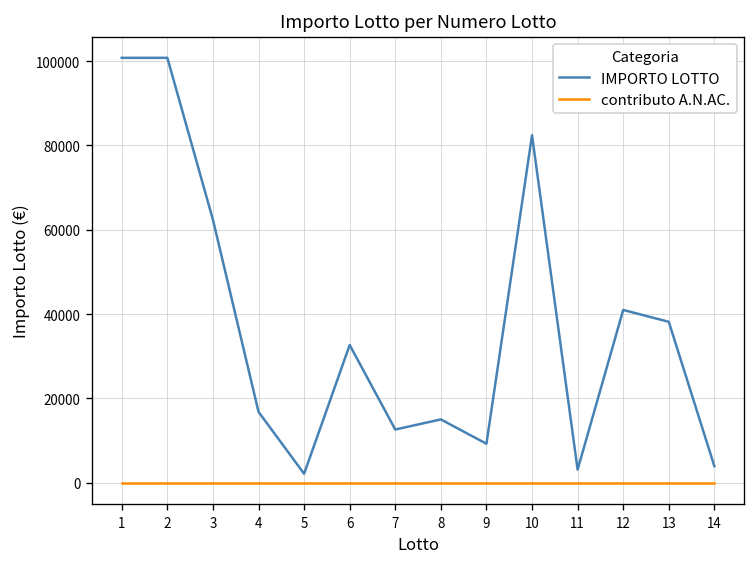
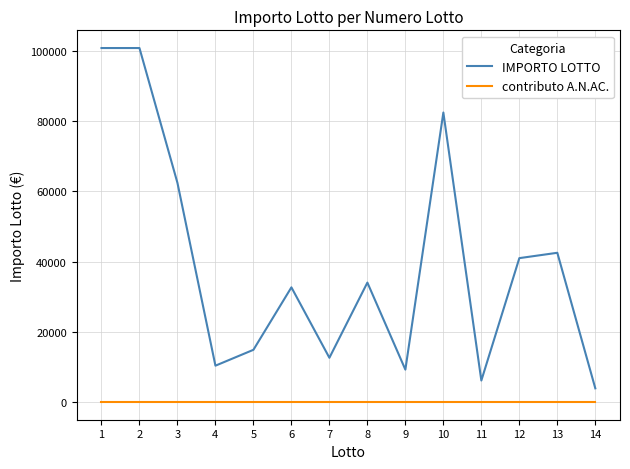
  {
    "IMPORTO LOTTO": {
      "1": 101000,
      "2": 101000,
      "3": 62000,
-     "4": 17000,
-     "5": 2000,
+     "4": 10000,
+     "5": 15000,
      "6": 33000,
      "7": 13000,
-     "8": 15000,
+     "8": 34000,
      "9": 9000,
      "10": 82000,
-     "11": 3000,
+     "11": 6000,
      "12": 41000,
-     "13": 38000,
+     "13": 42000,
      "14": 4000
    },
    "contributo A.N.AC.": {
      "1": 0,
      "2": 0,
      "3": 0,
      "4": 0,
      "5": 0,
      "6": 0,
      "7": 0,
      "8": 0,
      "9": 0,
      "10": 0,
      "11": 0,
      "12": 0,
      "13": 0,
      "14": 0
    }
  }
